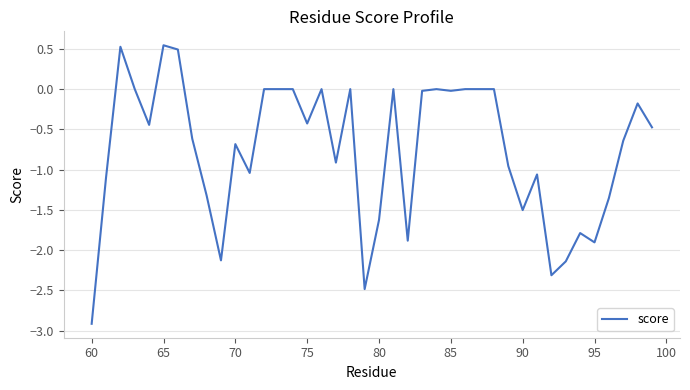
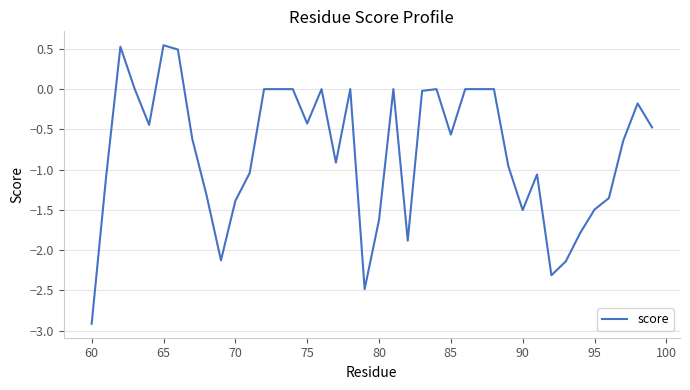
  {
    "60": -2.9,
    "65": 0.5,
-   "70": -0.7,
+   "70": -1.4,
    "75": -0.4,
    "80": -1.6,
-   "85": 0.0,
+   "85": -0.6,
    "90": -1.5,
-   "95": -1.9
+   "95": -1.5
  }
